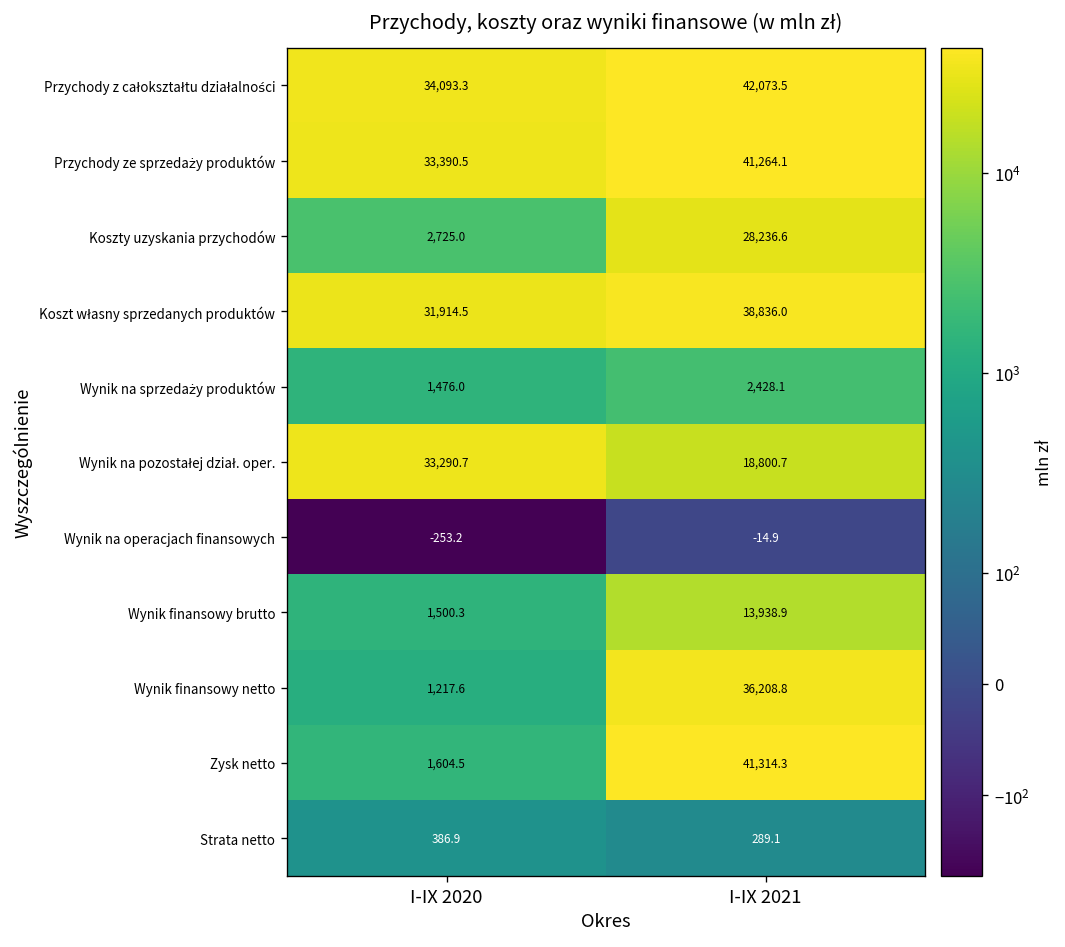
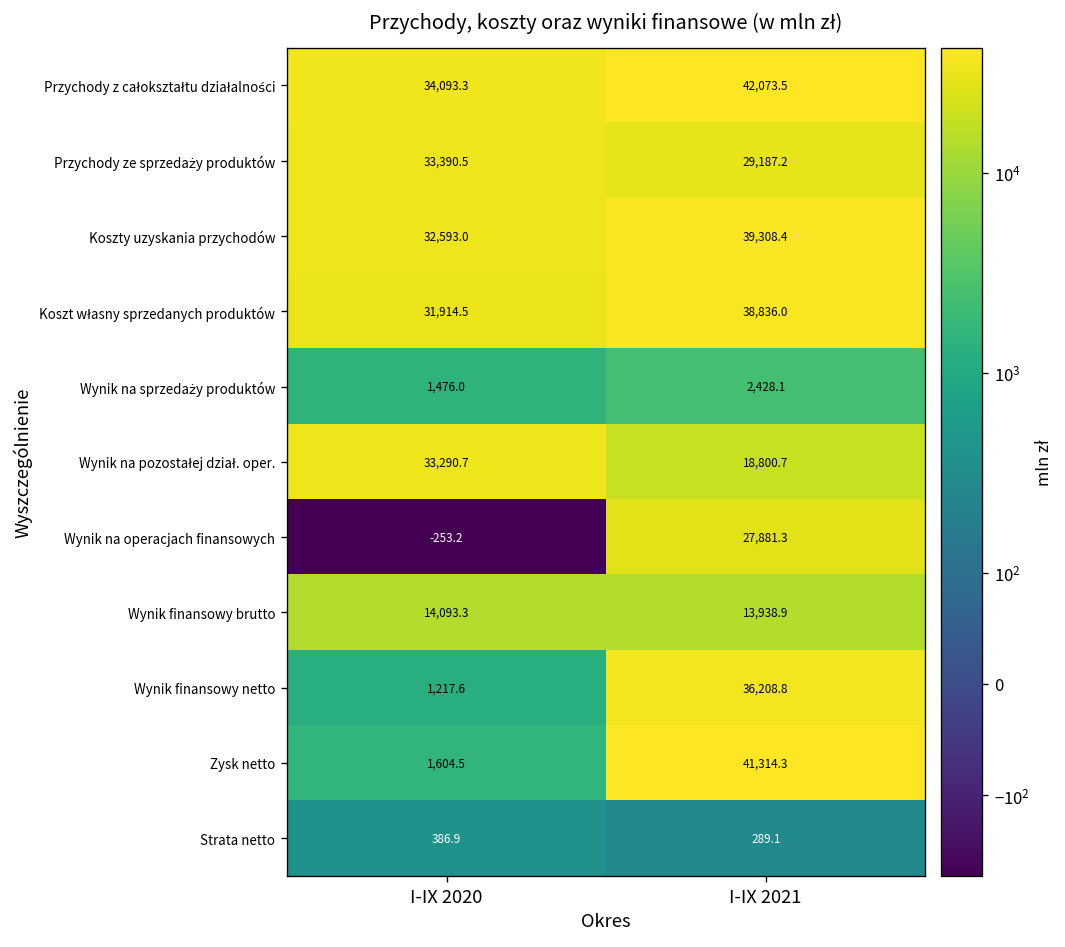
  {
    "Przychody z całokształtu działalności": {
      "I-IX 2020": "34,093.3",
      "I-IX 2021": "42,073.5"
    },
    "Przychody ze sprzedaży produktów": {
      "I-IX 2020": "33,390.5",
-     "I-IX 2021": "41,264.1"
+     "I-IX 2021": "29,187.2"
    },
    "Koszty uzyskania przychodów": {
-     "I-IX 2020": "2,725.0",
-     "I-IX 2021": "28,236.6"
+     "I-IX 2020": "32,593.0",
+     "I-IX 2021": "39,308.4"
    },
    "Koszt własny sprzedanych produktów": {
      "I-IX 2020": "31,914.5",
      "I-IX 2021": "38,836.0"
    },
    "Wynik na sprzedaży produktów": {
      "I-IX 2020": "1,476.0",
      "I-IX 2021": "2,428.1"
    },
    "Wynik na pozostałej dział. oper.": {
      "I-IX 2020": "33,290.7",
      "I-IX 2021": "18,800.7"
    },
    "Wynik na operacjach finansowych": {
      "I-IX 2020": "-253.2",
-     "I-IX 2021": "-14.9"
+     "I-IX 2021": "27,881.3"
    },
    "Wynik finansowy brutto": {
-     "I-IX 2020": "1,500.3",
+     "I-IX 2020": "14,093.3",
      "I-IX 2021": "13,938.9"
    },
    "Wynik finansowy netto": {
      "I-IX 2020": "1,217.6",
      "I-IX 2021": "36,208.8"
    },
    "Zysk netto": {
      "I-IX 2020": "1,604.5",
      "I-IX 2021": "41,314.3"
    },
    "Strata netto": {
      "I-IX 2020": "386.9",
      "I-IX 2021": "289.1"
    }
  }
